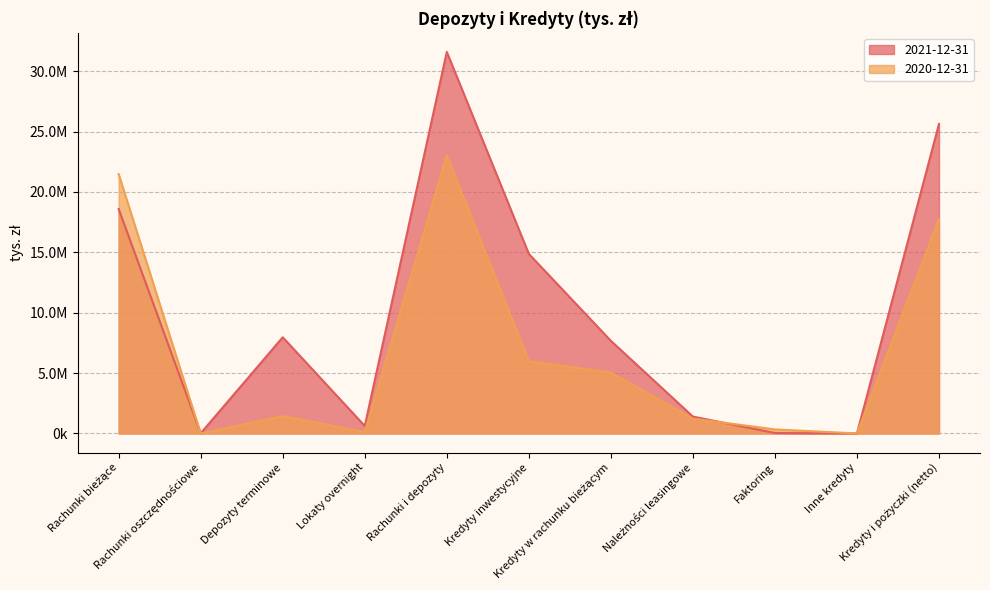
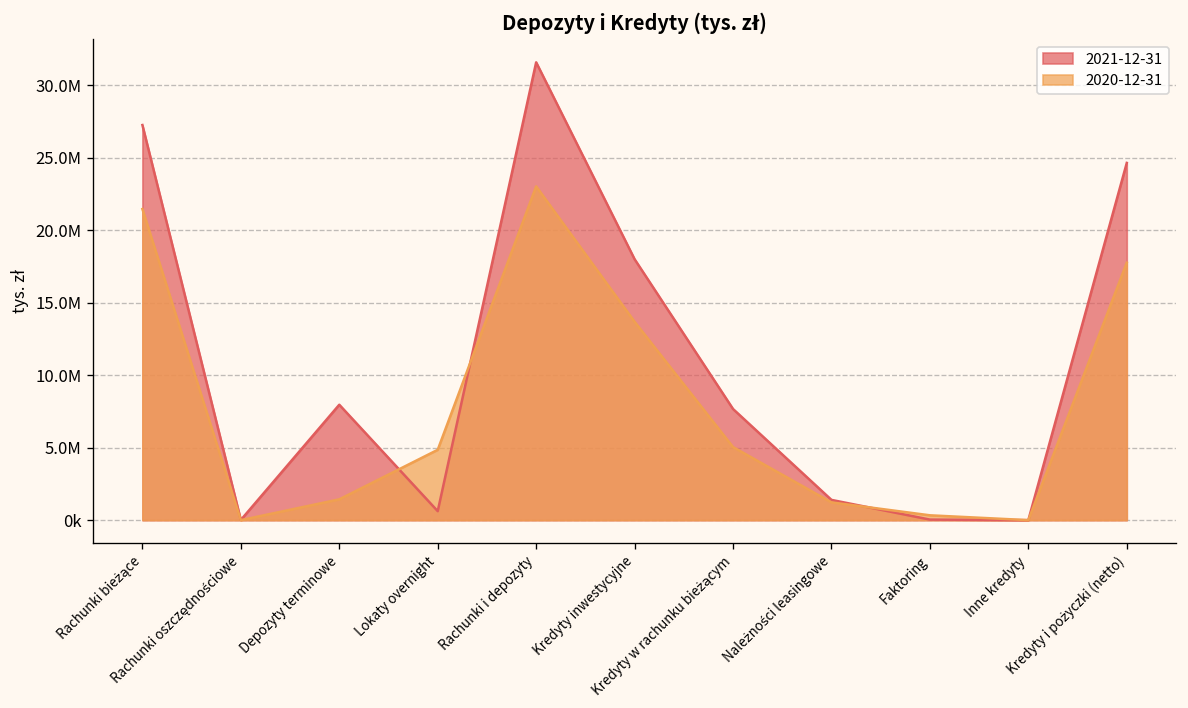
  {
    "2021-12-31": {
-     "Rachunki bieżące": 18600000,
+     "Rachunki bieżące": 27300000,
      "Depozyty terminowe": 8000000,
      "Lokaty overnight": 600000,
      "Rachunki i depozyty": 31600000,
-     "Kredyty inwestycyjne": 14900000,
+     "Kredyty inwestycyjne": 18000000,
      "Kredyty w rachunku bieżącym": 7700000,
      "Faktoring": 0,
-     "Kredyty i pożyczki (netto)": 25600000
+     "Kredyty i pożyczki (netto)": 24700000
    },
    "2020-12-31": {
      "Rachunki bieżące": 21500000,
      "Depozyty terminowe": 1400000,
-     "Lokaty overnight": 100000,
+     "Lokaty overnight": 4900000,
      "Rachunki i depozyty": 23000000,
-     "Kredyty inwestycyjne": 6000000,
+     "Kredyty inwestycyjne": 13700000,
      "Kredyty w rachunku bieżącym": 5000000,
      "Faktoring": 300000,
      "Kredyty i pożyczki (netto)": 17800000
    }
  }
